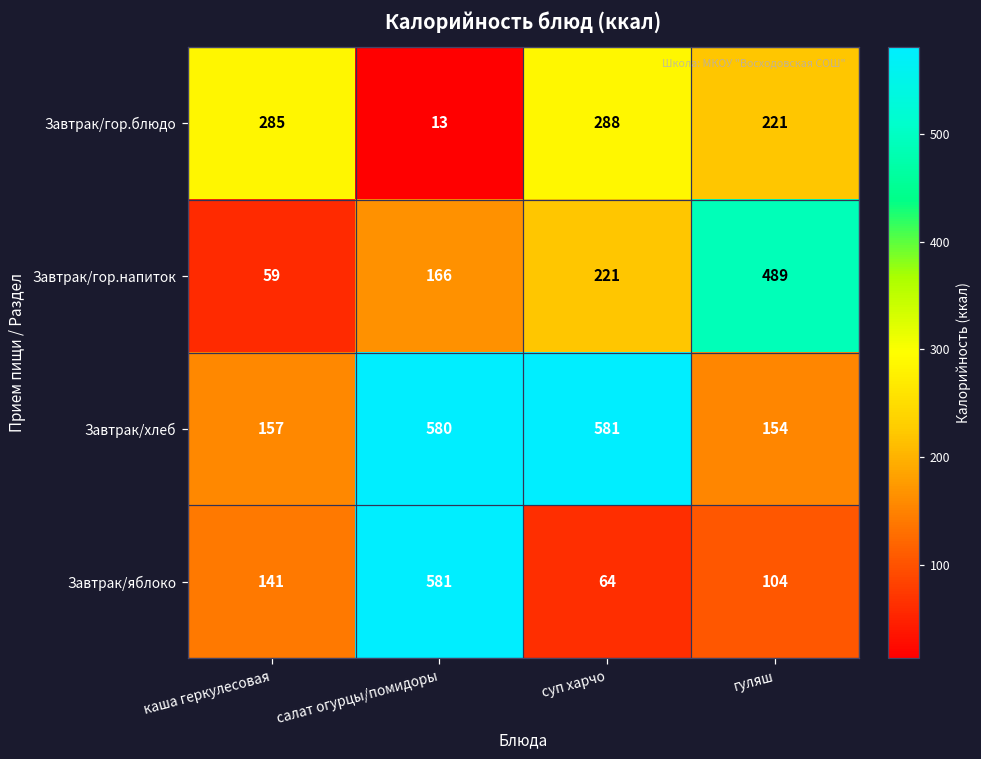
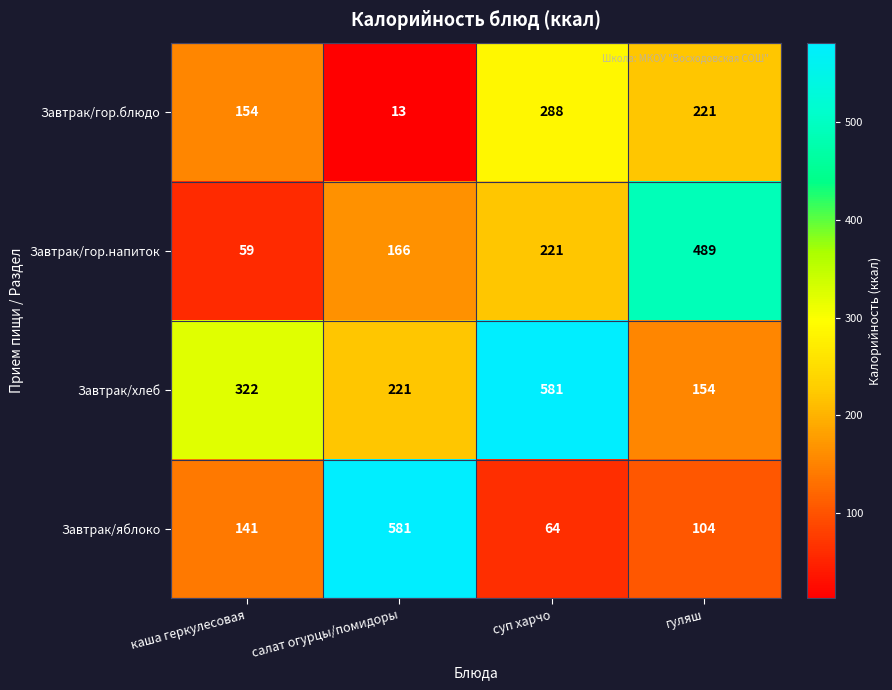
  {
    "Завтрак/гор.блюдо": {
-     "каша геркулесовая": 285,
+     "каша геркулесовая": 154,
      "салат огурцы/помидоры": 13,
      "суп харчо": 288
    },
    "Завтрак/гор.напиток": {
      "каша геркулесовая": 59,
      "салат огурцы/помидоры": 166,
      "суп харчо": 221,
      "гуляш": 489
    },
    "Завтрак/хлеб": {
-     "каша геркулесовая": 157,
-     "салат огурцы/помидоры": 580,
+     "каша геркулесовая": 322,
+     "салат огурцы/помидоры": 221,
      "суп харчо": 581,
      "гуляш": 154
    },
    "Завтрак/яблоко": {
      "каша геркулесовая": 141,
      "салат огурцы/помидоры": 581,
      "суп харчо": 64,
      "гуляш": 104
    }
  }
